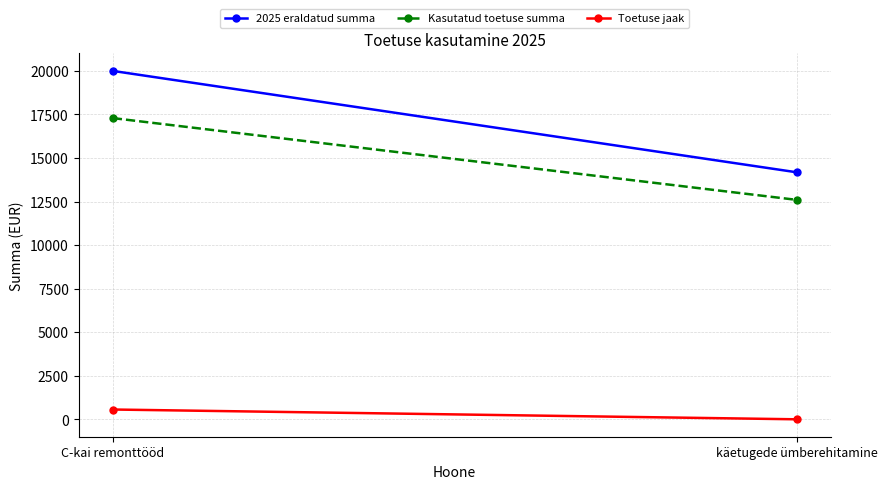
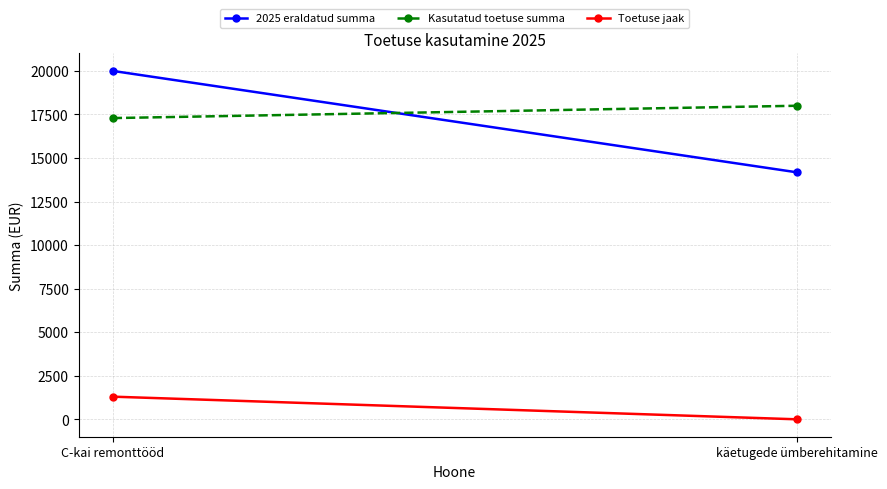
  {
    "2025 eraldatud summa": {
      "C-kai remonttööd": 20000,
      "käetugede ümberehitamine": 14200
    },
    "Kasutatud toetuse summa": {
      "C-kai remonttööd": 17300,
-     "käetugede ümberehitamine": 12600
+     "käetugede ümberehitamine": 18000
    },
    "Toetuse jaak": {
-     "C-kai remonttööd": 600,
+     "C-kai remonttööd": 1300,
      "käetugede ümberehitamine": 0
    }
  }
